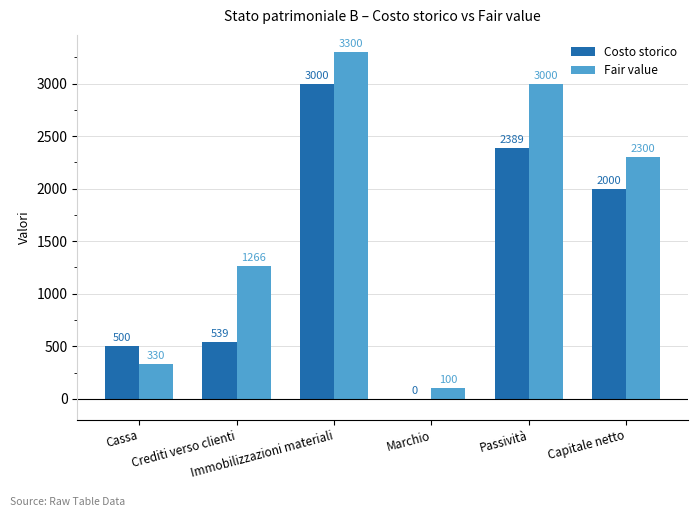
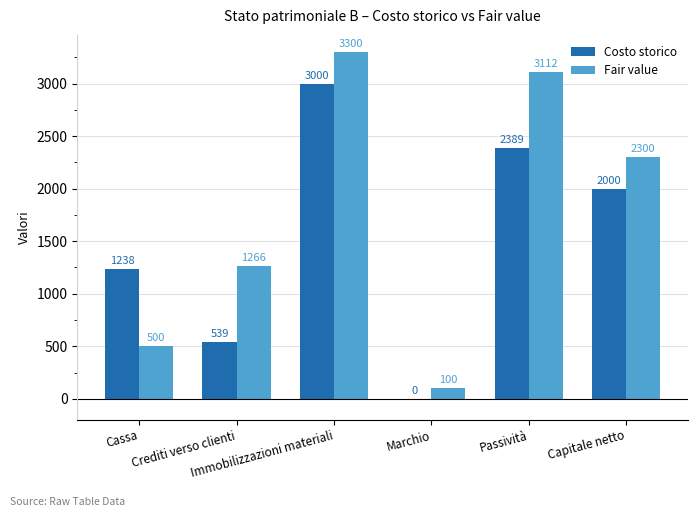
  {
    "Costo storico": {
-     "Cassa": 500,
+     "Cassa": 1238,
      "Crediti verso clienti": 539,
      "Immobilizzazioni materiali": 3000,
      "Marchio": 0,
      "Passività": 2389,
      "Capitale netto": 2000
    },
    "Fair value": {
-     "Cassa": 330,
+     "Cassa": 500,
      "Crediti verso clienti": 1266,
      "Immobilizzazioni materiali": 3300,
      "Marchio": 100,
-     "Passività": 3000,
+     "Passività": 3112,
      "Capitale netto": 2300
    }
  }
